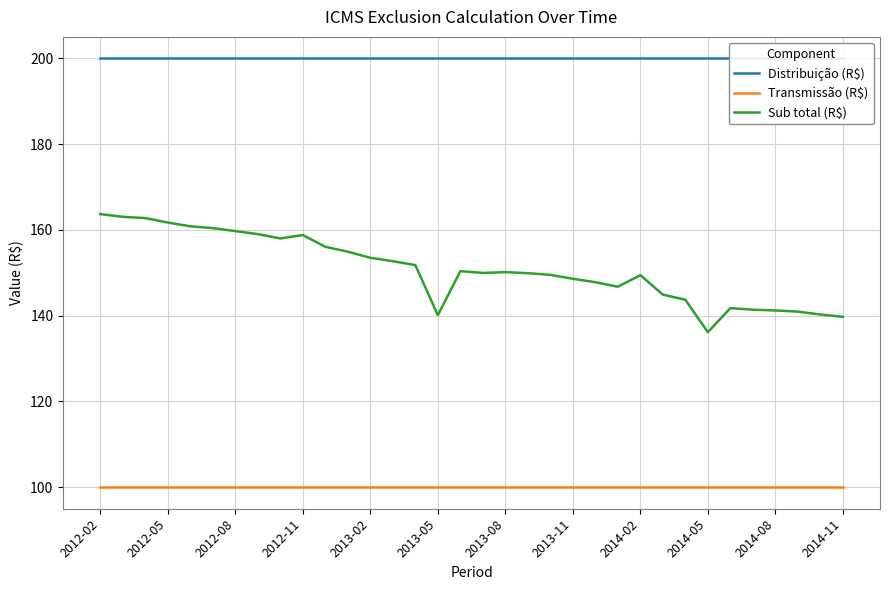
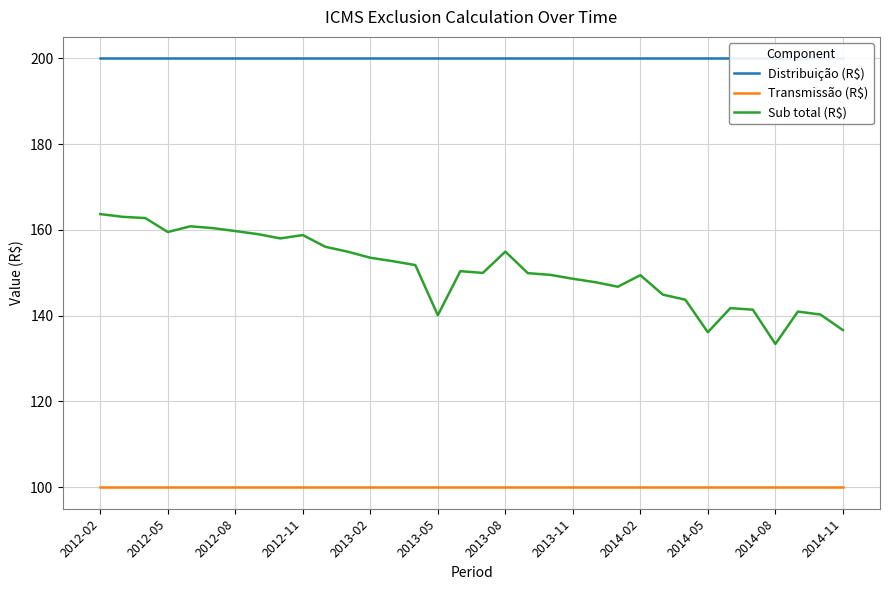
  {
    "Distribuição (R$)": {
      "2012-02": 200,
      "2012-05": 200,
      "2012-08": 200,
      "2012-11": 200,
      "2013-02": 200,
      "2013-05": 200,
      "2013-08": 200,
      "2013-11": 200,
      "2014-02": 200,
      "2014-05": 200
    },
    "Transmissão (R$)": {
      "2012-02": 100,
      "2012-05": 100,
      "2012-08": 100,
      "2012-11": 100,
      "2013-02": 100,
      "2013-05": 100,
      "2013-08": 100,
      "2013-11": 100,
      "2014-02": 100,
      "2014-05": 100,
      "2014-08": 100,
      "2014-11": 100
    },
    "Sub total (R$)": {
      "2012-02": 164,
-     "2012-05": 162,
+     "2012-05": 160,
      "2012-08": 160,
      "2012-11": 159,
      "2013-02": 154,
      "2013-05": 140,
-     "2013-08": 150,
+     "2013-08": 155,
      "2013-11": 149,
      "2014-02": 149,
      "2014-05": 136,
-     "2014-08": 141,
-     "2014-11": 140
+     "2014-08": 133,
+     "2014-11": 137
    }
  }
